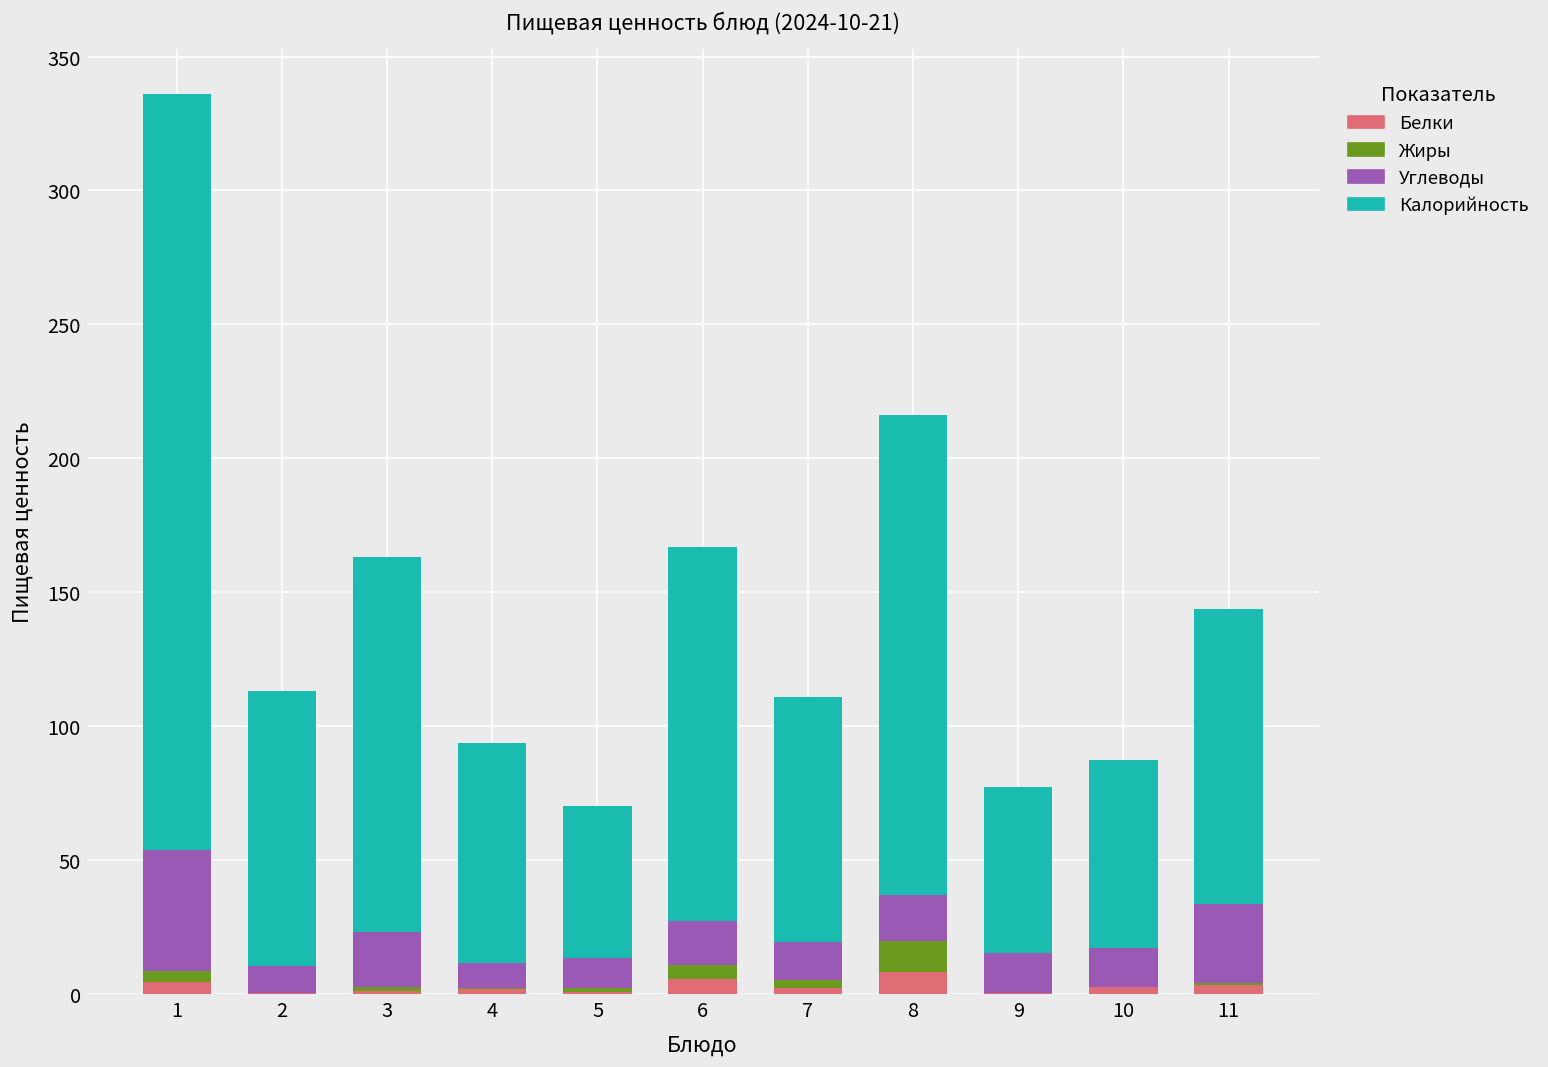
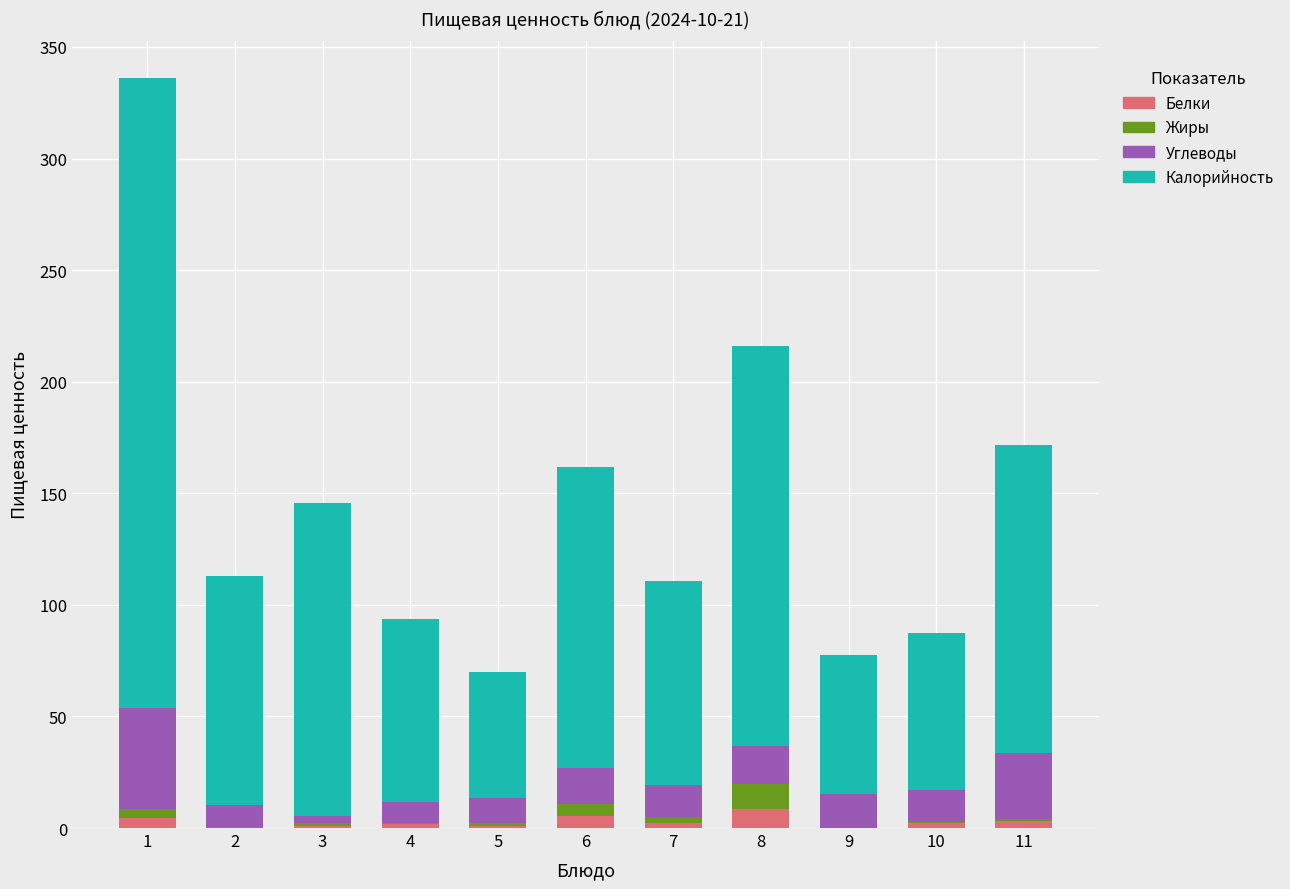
  {
    "Белки": {
      "1": 4,
      "4": 2,
      "6": 5,
      "7": 2,
      "8": 8,
      "10": 2,
      "11": 3
    },
    "Жиры": {
      "1": 4,
      "3": 1,
      "5": 1,
      "6": 5,
      "7": 3,
      "8": 12
    },
    "Углеводы": {
      "1": 45,
      "2": 10,
-     "3": 21,
+     "3": 3,
      "4": 9,
      "5": 11,
      "6": 16,
      "7": 14,
      "8": 17,
      "9": 15,
      "10": 14,
      "11": 30
    },
    "Калорийность": {
      "1": 282,
      "2": 103,
      "3": 140,
      "4": 82,
      "5": 57,
-     "6": 140,
+     "6": 135,
      "7": 92,
      "8": 179,
      "9": 62,
      "10": 70,
-     "11": 110
+     "11": 138
    }
  }
